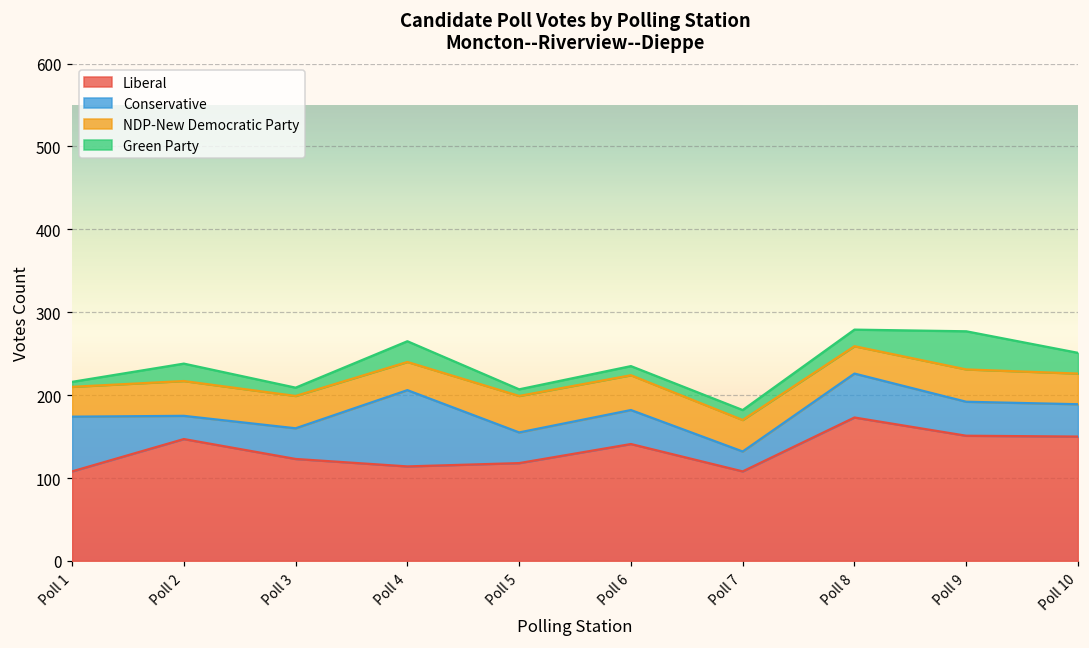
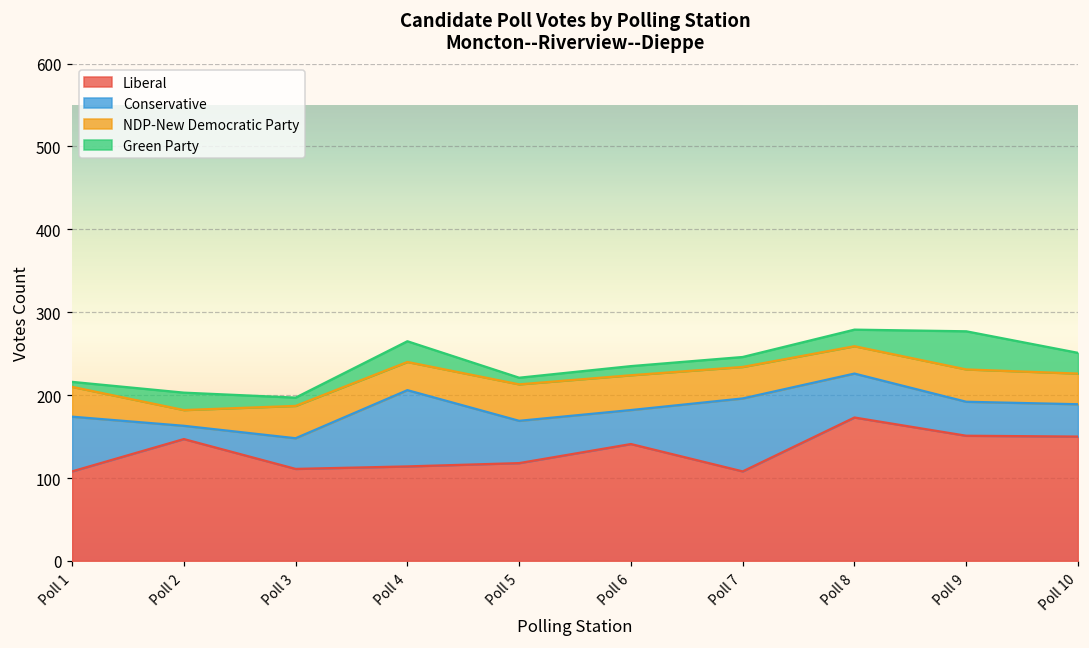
  {
    "Liberal": {
      "Poll 1": 110,
      "Poll 2": 150,
-     "Poll 3": 120,
+     "Poll 3": 110,
      "Poll 4": 110,
      "Poll 5": 120,
      "Poll 6": 140,
      "Poll 7": 110,
      "Poll 8": 170,
      "Poll 9": 150,
      "Poll 10": 150
    },
    "Conservative": {
      "Poll 1": 70,
-     "Poll 2": 30,
+     "Poll 2": 20,
      "Poll 3": 40,
      "Poll 4": 90,
-     "Poll 5": 40,
+     "Poll 5": 50,
      "Poll 6": 40,
-     "Poll 7": 20,
+     "Poll 7": 90,
      "Poll 8": 50,
      "Poll 9": 40,
      "Poll 10": 40
    },
    "NDP-New Democratic Party": {
      "Poll 1": 40,
-     "Poll 2": 40,
+     "Poll 2": 20,
      "Poll 3": 40,
      "Poll 4": 30,
      "Poll 5": 40,
      "Poll 6": 40,
      "Poll 7": 40,
      "Poll 8": 30,
      "Poll 9": 40,
      "Poll 10": 40
    },
    "Green Party": {
      "Poll 1": 10,
      "Poll 2": 20,
      "Poll 3": 10,
      "Poll 4": 30,
      "Poll 5": 10,
      "Poll 6": 10,
      "Poll 7": 10,
      "Poll 8": 20,
      "Poll 9": 50,
      "Poll 10": 30
    }
  }
